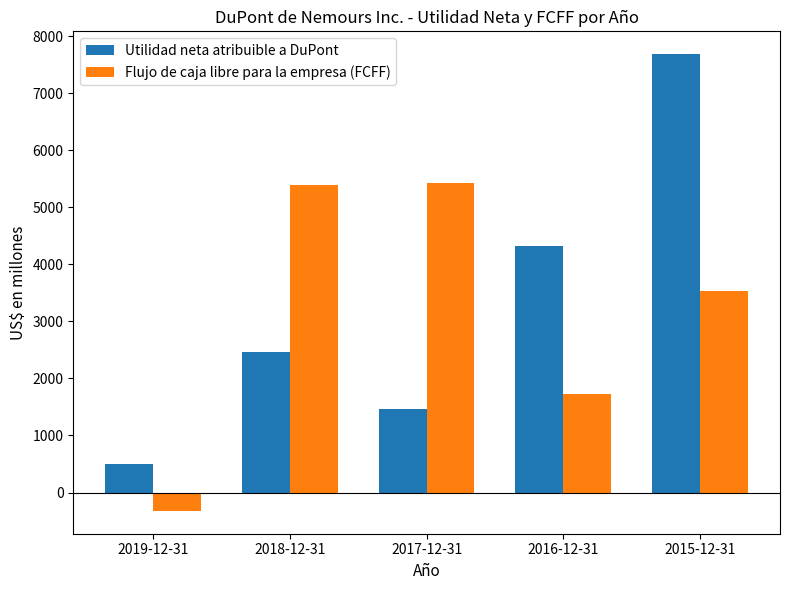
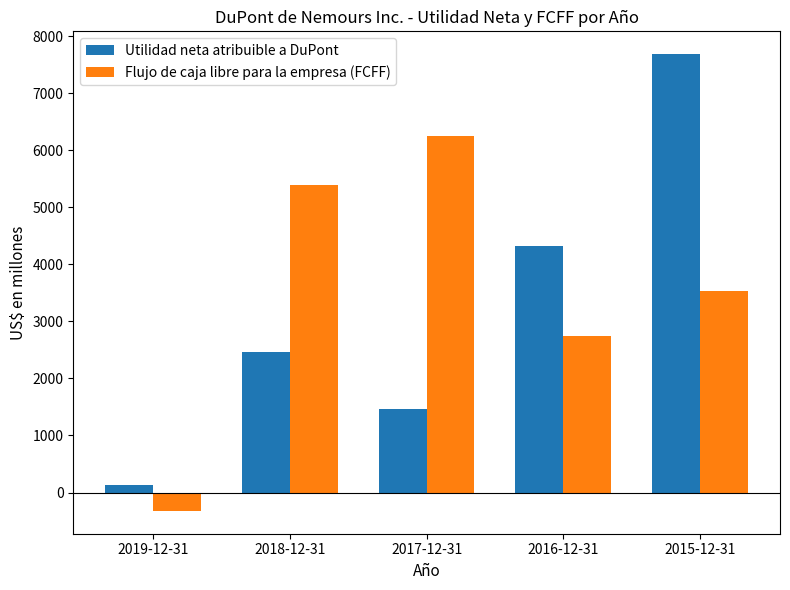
  {
    "Utilidad neta atribuible a DuPont": {
-     "2019-12-31": 500,
+     "2019-12-31": 100,
      "2018-12-31": 2500,
      "2017-12-31": 1500,
      "2016-12-31": 4300,
      "2015-12-31": 7700
    },
    "Flujo de caja libre para la empresa (FCFF)": {
      "2019-12-31": -300,
      "2018-12-31": 5400,
-     "2017-12-31": 5400,
-     "2016-12-31": 1700,
+     "2017-12-31": 6200,
+     "2016-12-31": 2800,
      "2015-12-31": 3500
    }
  }
